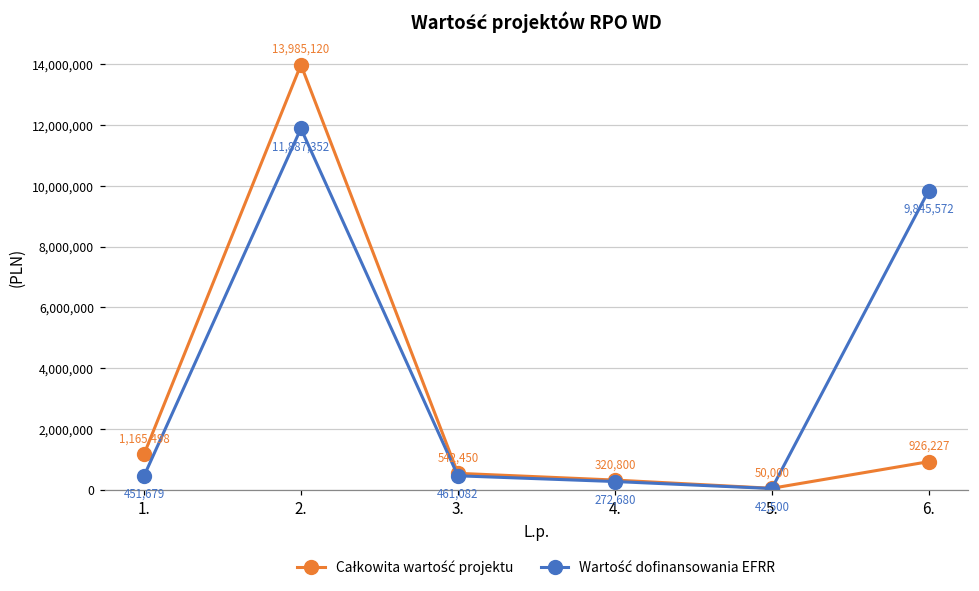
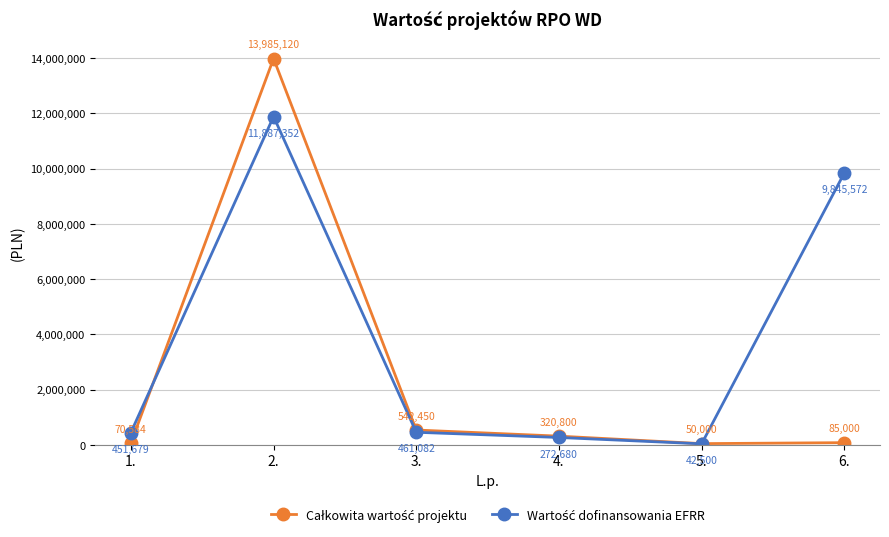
  {
    "Całkowita wartość projektu": {
-     "1.": "1,165,498",
+     "1.": "70,584",
      "2.": "13,985,120",
-     "6.": "926,227"
+     "6.": "85,000"
    },
    "Wartość dofinansowania EFRR": {
      "1.": "451,679",
      "2.": "11,887,352",
      "6.": "9,845,572"
    }
  }
